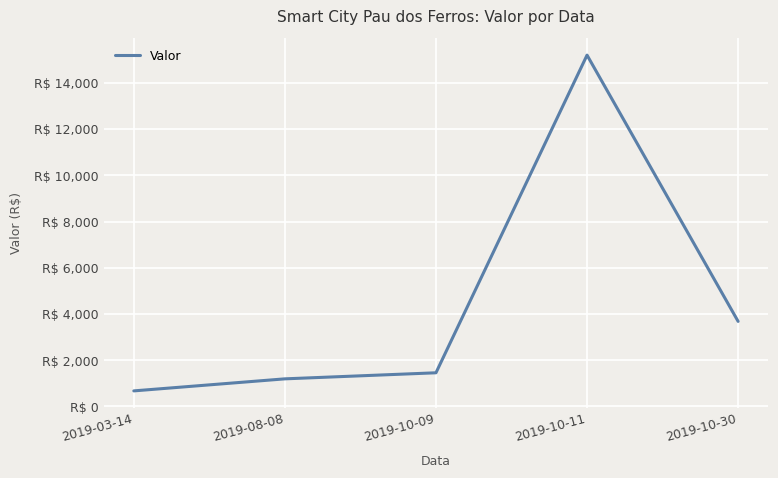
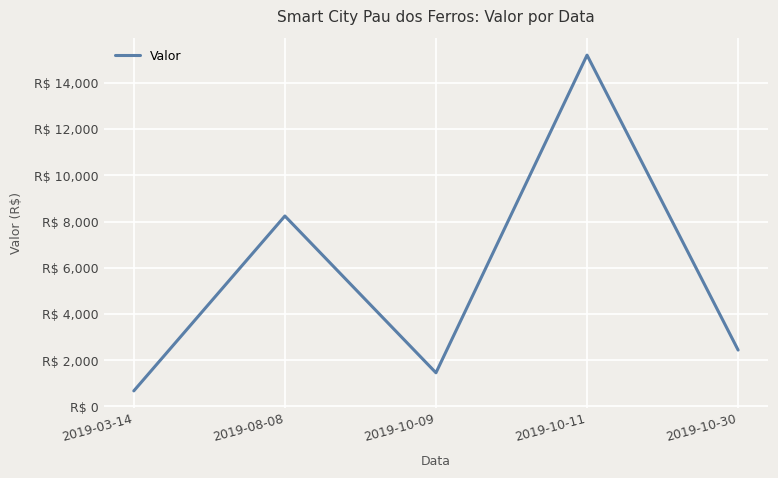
  {
    "2019-03-14": "R$ 700",
-   "2019-08-08": "R$ 1,200",
+   "2019-08-08": "R$ 8,200",
    "2019-10-09": "R$ 1,500",
    "2019-10-11": "R$ 15,200",
-   "2019-10-30": "R$ 3,700"
+   "2019-10-30": "R$ 2,400"
  }
